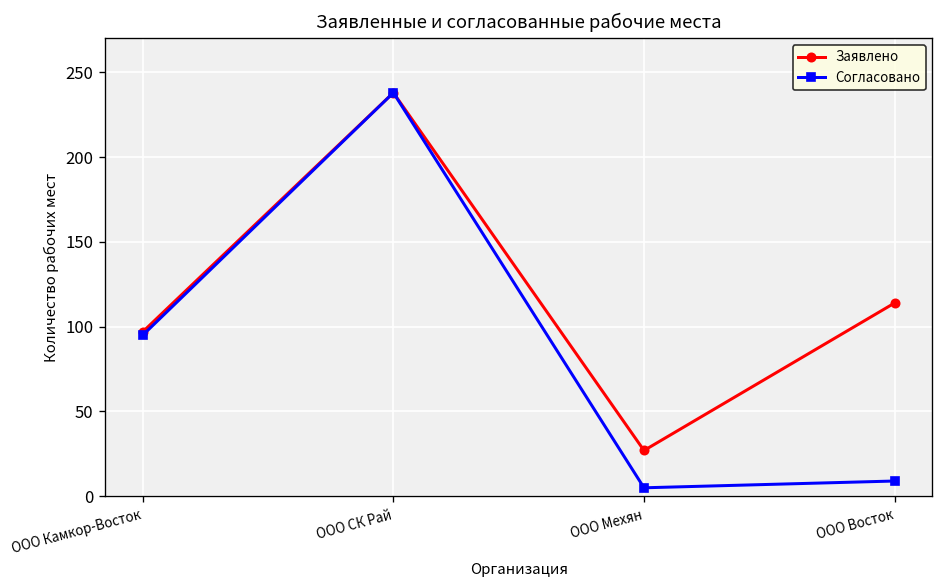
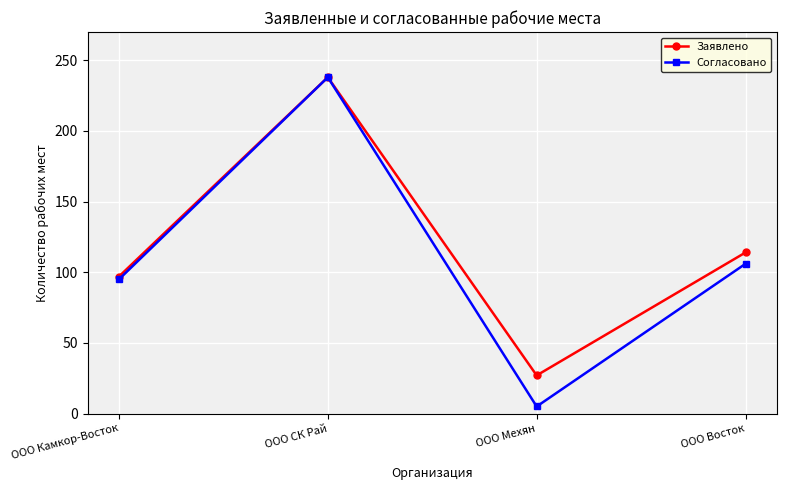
  {
    "Заявлено": {
      "ООО Камкор-Восток": 97,
      "ООО Мехян": 27,
      "ООО Восток": 114
    },
    "Согласовано": {
      "ООО Камкор-Восток": 95,
      "ООО Мехян": 5,
-     "ООО Восток": 9
+     "ООО Восток": 106
    }
  }
